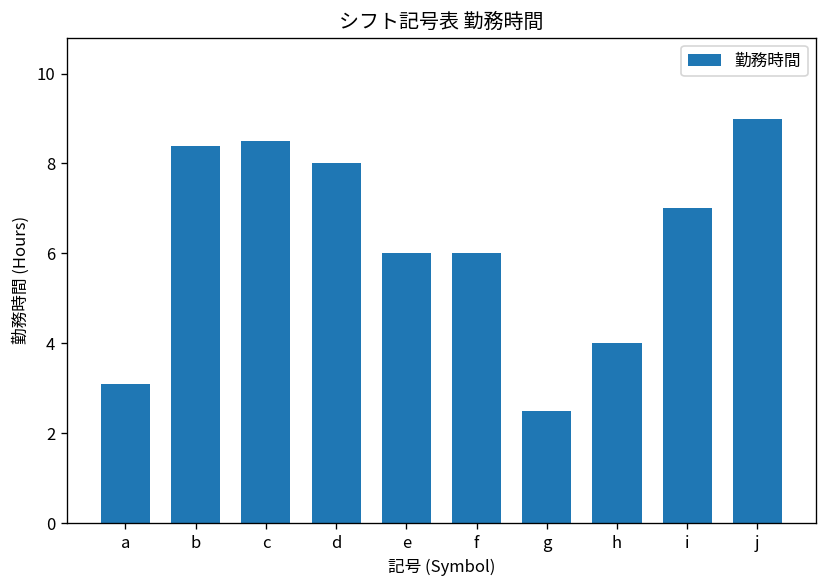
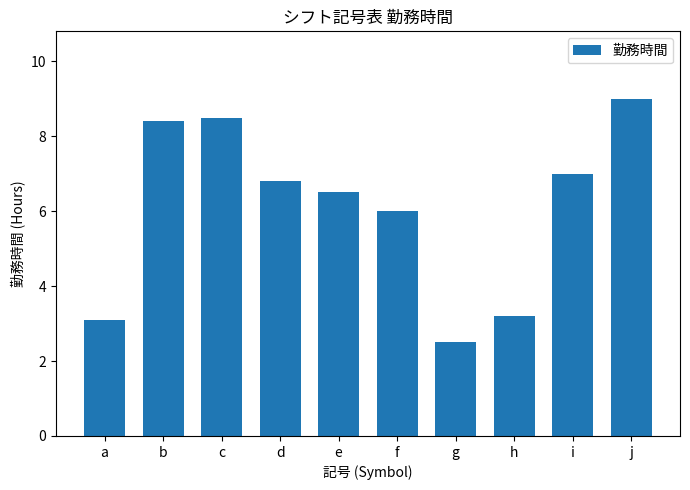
  {
    "a": 3.1,
    "b": 8.4,
    "c": 8.5,
-   "d": 8.0,
-   "e": 6.0,
+   "d": 6.8,
+   "e": 6.5,
    "f": 6.0,
    "g": 2.5,
-   "h": 4.0,
+   "h": 3.2,
    "i": 7.0,
    "j": 9.0
  }
